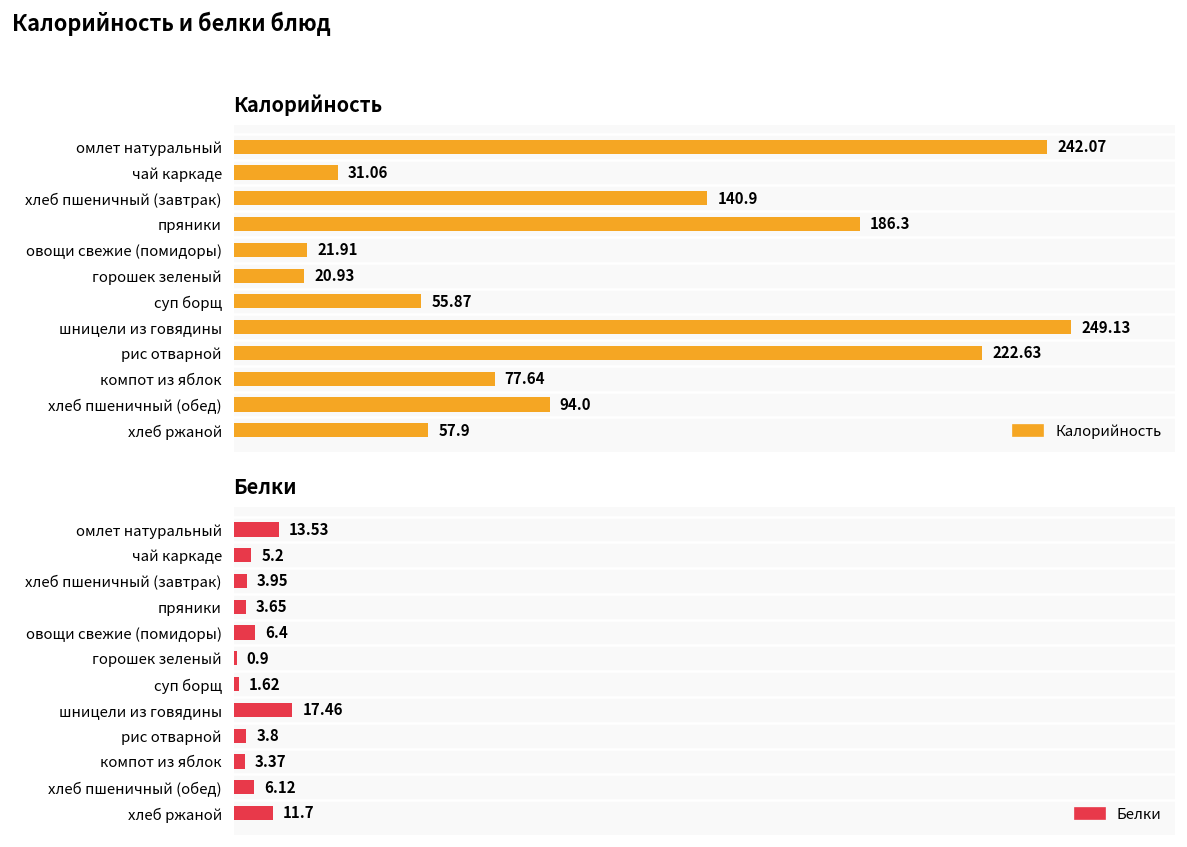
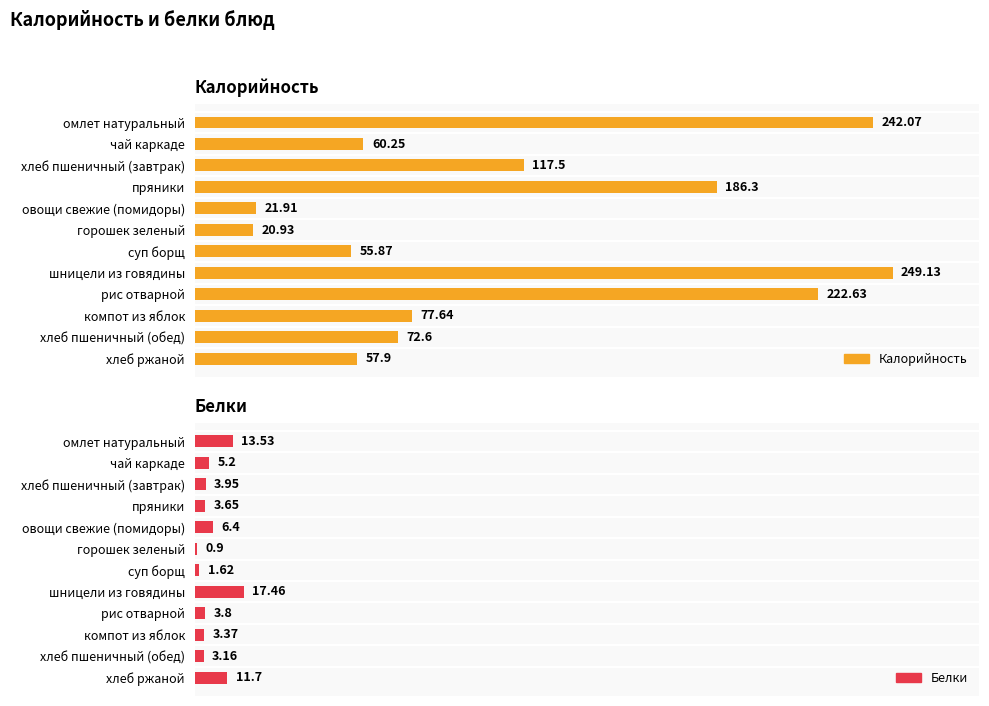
  {
    "Калорийность": {
      "омлет натуральный": 242.07,
-     "чай каркаде": 31.06,
-     "хлеб пшеничный (завтрак)": 140.9,
+     "чай каркаде": 60.25,
+     "хлеб пшеничный (завтрак)": 117.5,
      "пряники": 186.3,
      "овощи свежие (помидоры)": 21.91,
      "горошек зеленый": 20.93,
      "суп борщ": 55.87,
      "шницели из говядины": 249.13,
      "рис отварной": 222.63,
      "компот из яблок": 77.64,
-     "хлеб пшеничный (обед)": 94.0,
+     "хлеб пшеничный (обед)": 72.6,
      "хлеб ржаной": 57.9
    },
    "Белки": {
      "омлет натуральный": 13.53,
      "чай каркаде": 5.2,
      "хлеб пшеничный (завтрак)": 3.95,
      "пряники": 3.65,
      "овощи свежие (помидоры)": 6.4,
      "горошек зеленый": 0.9,
      "суп борщ": 1.62,
      "шницели из говядины": 17.46,
      "рис отварной": 3.8,
      "компот из яблок": 3.37,
-     "хлеб пшеничный (обед)": 6.12,
+     "хлеб пшеничный (обед)": 3.16,
      "хлеб ржаной": 11.7
    }
  }
